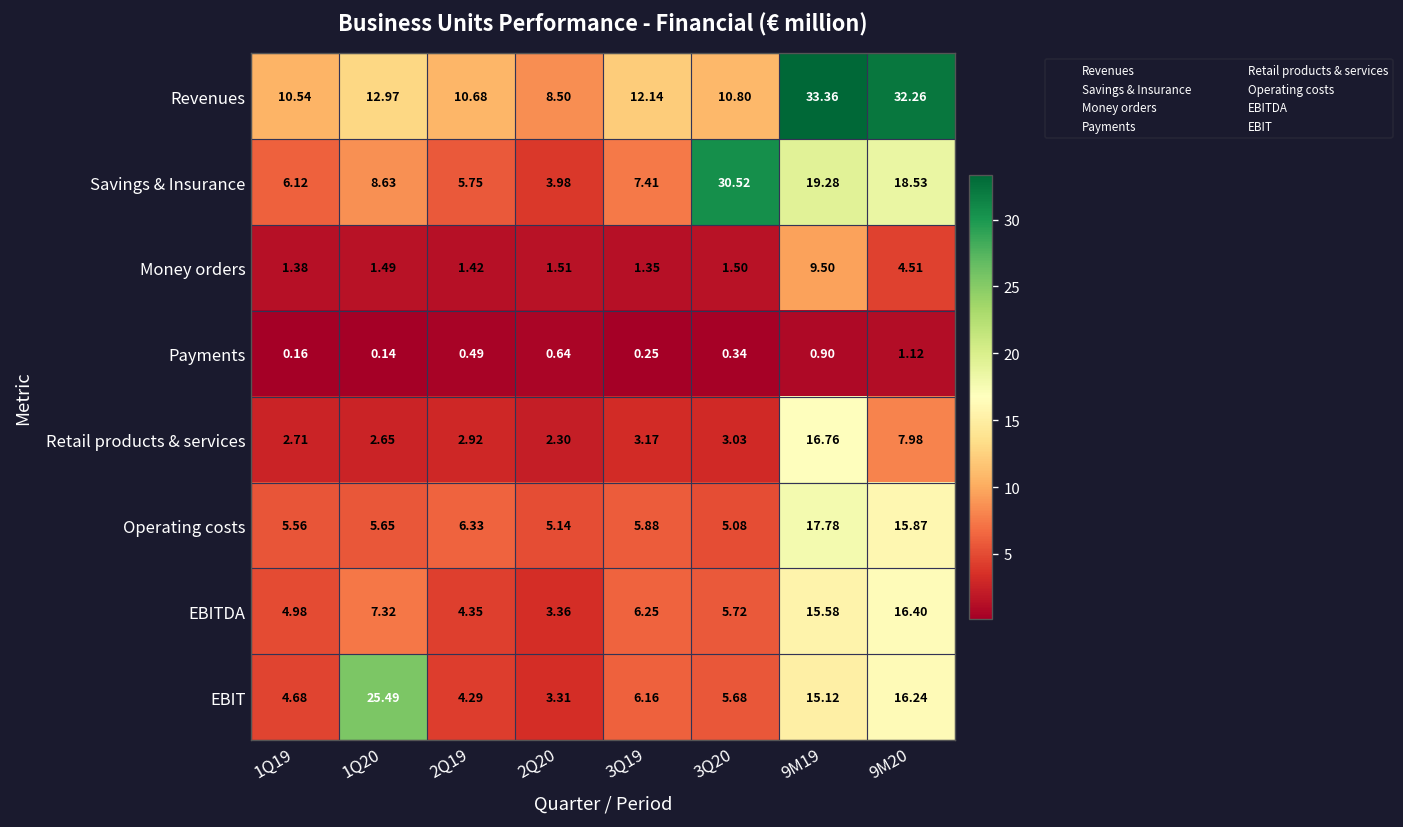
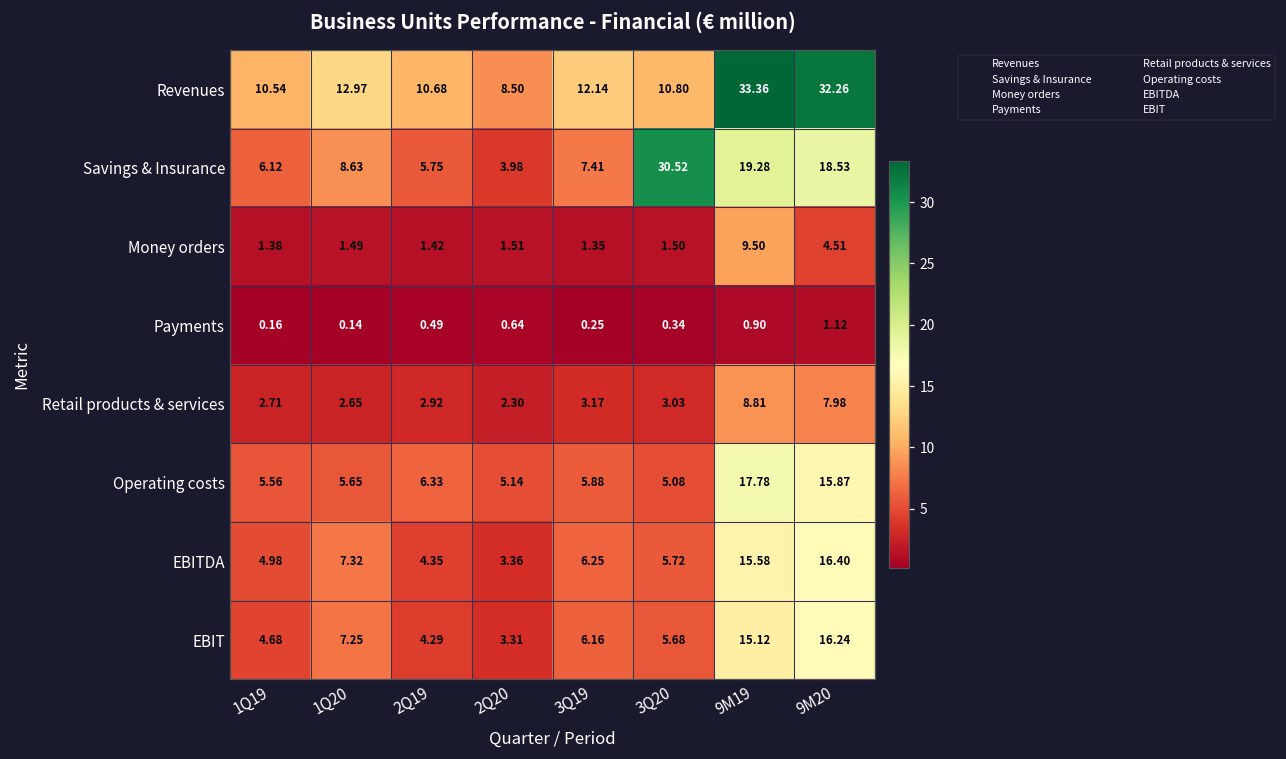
  {
    "Revenues": {
      "1Q19": 10.54,
      "1Q20": 12.97,
      "2Q19": 10.68,
      "2Q20": 8.50,
      "3Q19": 12.14,
      "3Q20": 10.80,
      "9M19": 33.36,
      "9M20": 32.26
    },
    "Savings & Insurance": {
      "1Q19": 6.12,
      "1Q20": 8.63,
      "2Q19": 5.75,
      "2Q20": 3.98,
      "3Q19": 7.41,
      "3Q20": 30.52,
      "9M19": 19.28,
      "9M20": 18.53
    },
    "Money orders": {
      "1Q19": 1.38,
      "1Q20": 1.49,
      "2Q19": 1.42,
      "2Q20": 1.51,
      "3Q19": 1.35,
      "3Q20": 1.50,
      "9M19": 9.50,
      "9M20": 4.51
    },
    "Payments": {
      "1Q19": 0.16,
      "1Q20": 0.14,
      "2Q19": 0.49,
      "2Q20": 0.64,
      "3Q19": 0.25,
      "3Q20": 0.34,
      "9M19": 0.90,
      "9M20": 1.12
    },
    "Retail products & services": {
      "1Q19": 2.71,
      "1Q20": 2.65,
      "2Q19": 2.92,
      "2Q20": 2.30,
      "3Q19": 3.17,
      "3Q20": 3.03,
-     "9M19": 16.76,
+     "9M19": 8.81,
      "9M20": 7.98
    },
    "Operating costs": {
      "1Q19": 5.56,
      "1Q20": 5.65,
      "2Q19": 6.33,
      "2Q20": 5.14,
      "3Q19": 5.88,
      "3Q20": 5.08,
      "9M19": 17.78,
      "9M20": 15.87
    },
    "EBITDA": {
      "1Q19": 4.98,
      "1Q20": 7.32,
      "2Q19": 4.35,
      "2Q20": 3.36,
      "3Q19": 6.25,
      "3Q20": 5.72,
      "9M19": 15.58,
      "9M20": 16.40
    },
    "EBIT": {
      "1Q19": 4.68,
-     "1Q20": 25.49,
+     "1Q20": 7.25,
      "2Q19": 4.29,
      "2Q20": 3.31,
      "3Q19": 6.16,
      "3Q20": 5.68,
      "9M19": 15.12,
      "9M20": 16.24
    }
  }
